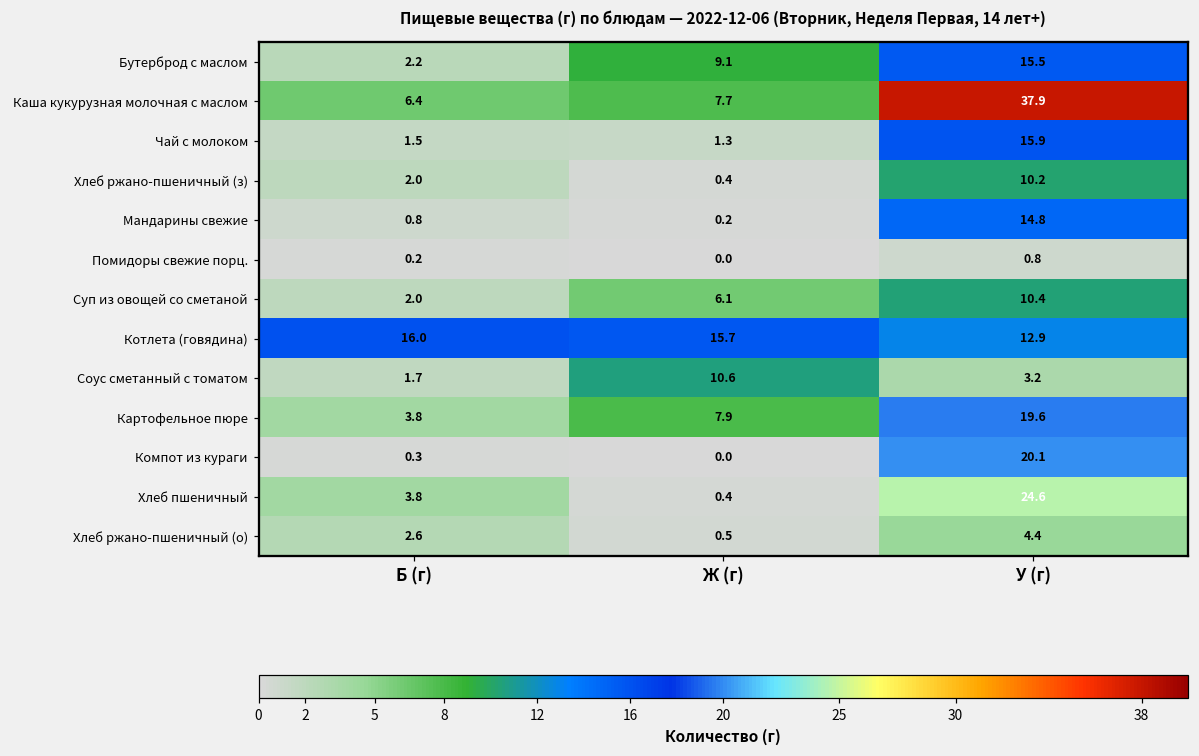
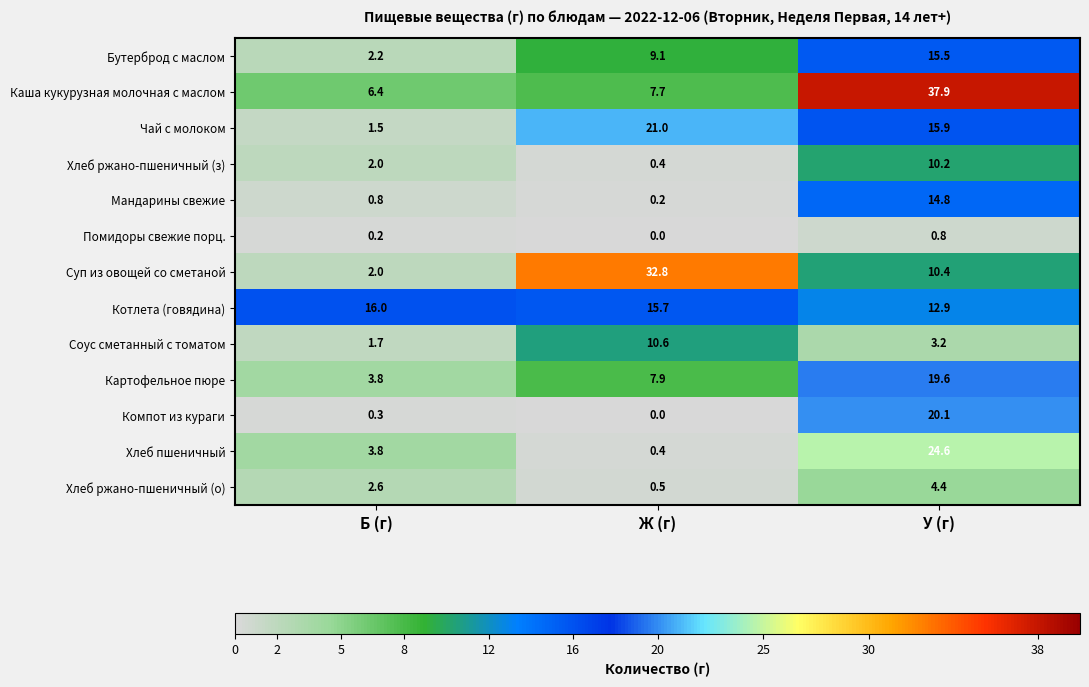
  {
    "Бутерброд с маслом": {
      "Б (г)": 2.2,
      "Ж (г)": 9.1,
      "У (г)": 15.5
    },
    "Каша кукурузная молочная с маслом": {
      "Б (г)": 6.4,
      "Ж (г)": 7.7,
      "У (г)": 37.9
    },
    "Чай с молоком": {
      "Б (г)": 1.5,
-     "Ж (г)": 1.3,
+     "Ж (г)": 21.0,
      "У (г)": 15.9
    },
    "Хлеб ржано-пшеничный (з)": {
      "Б (г)": 2.0,
      "Ж (г)": 0.4,
      "У (г)": 10.2
    },
    "Мандарины свежие": {
      "Б (г)": 0.8,
      "Ж (г)": 0.2,
      "У (г)": 14.8
    },
    "Помидоры свежие порц.": {
      "Б (г)": 0.2,
      "Ж (г)": 0.0,
      "У (г)": 0.8
    },
    "Суп из овощей со сметаной": {
      "Б (г)": 2.0,
-     "Ж (г)": 6.1,
+     "Ж (г)": 32.8,
      "У (г)": 10.4
    },
    "Котлета (говядина)": {
      "Б (г)": 16.0,
      "Ж (г)": 15.7,
      "У (г)": 12.9
    },
    "Соус сметанный с томатом": {
      "Б (г)": 1.7,
      "Ж (г)": 10.6,
      "У (г)": 3.2
    },
    "Картофельное пюре": {
      "Б (г)": 3.8,
      "Ж (г)": 7.9,
      "У (г)": 19.6
    },
    "Компот из кураги": {
      "Б (г)": 0.3,
      "Ж (г)": 0.0,
      "У (г)": 20.1
    },
    "Хлеб пшеничный": {
      "Б (г)": 3.8,
      "Ж (г)": 0.4,
      "У (г)": 24.6
    },
    "Хлеб ржано-пшеничный (о)": {
      "Б (г)": 2.6,
      "Ж (г)": 0.5,
      "У (г)": 4.4
    }
  }
